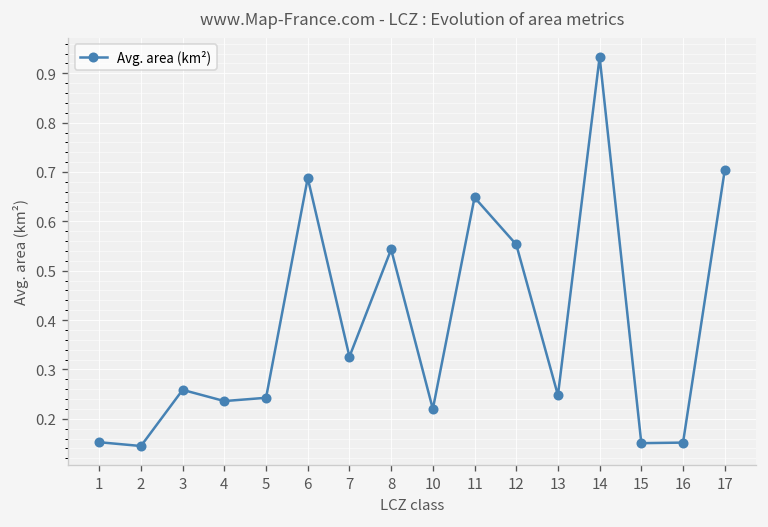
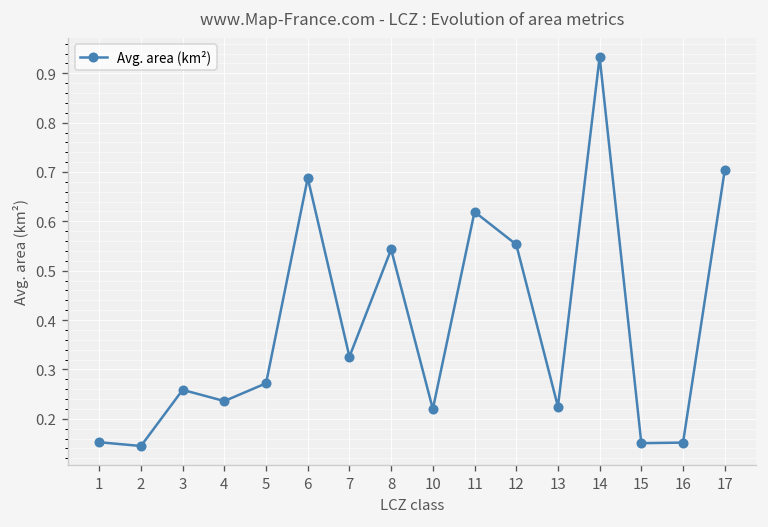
  {
    "1": 0.15,
    "2": 0.14,
    "3": 0.26,
    "4": 0.24,
-   "5": 0.24,
+   "5": 0.27,
    "6": 0.69,
    "7": 0.33,
    "8": 0.54,
    "10": 0.22,
-   "11": 0.65,
+   "11": 0.62,
    "12": 0.55,
-   "13": 0.25,
+   "13": 0.22,
    "14": 0.93,
    "15": 0.15,
    "16": 0.15,
    "17": 0.70
  }
